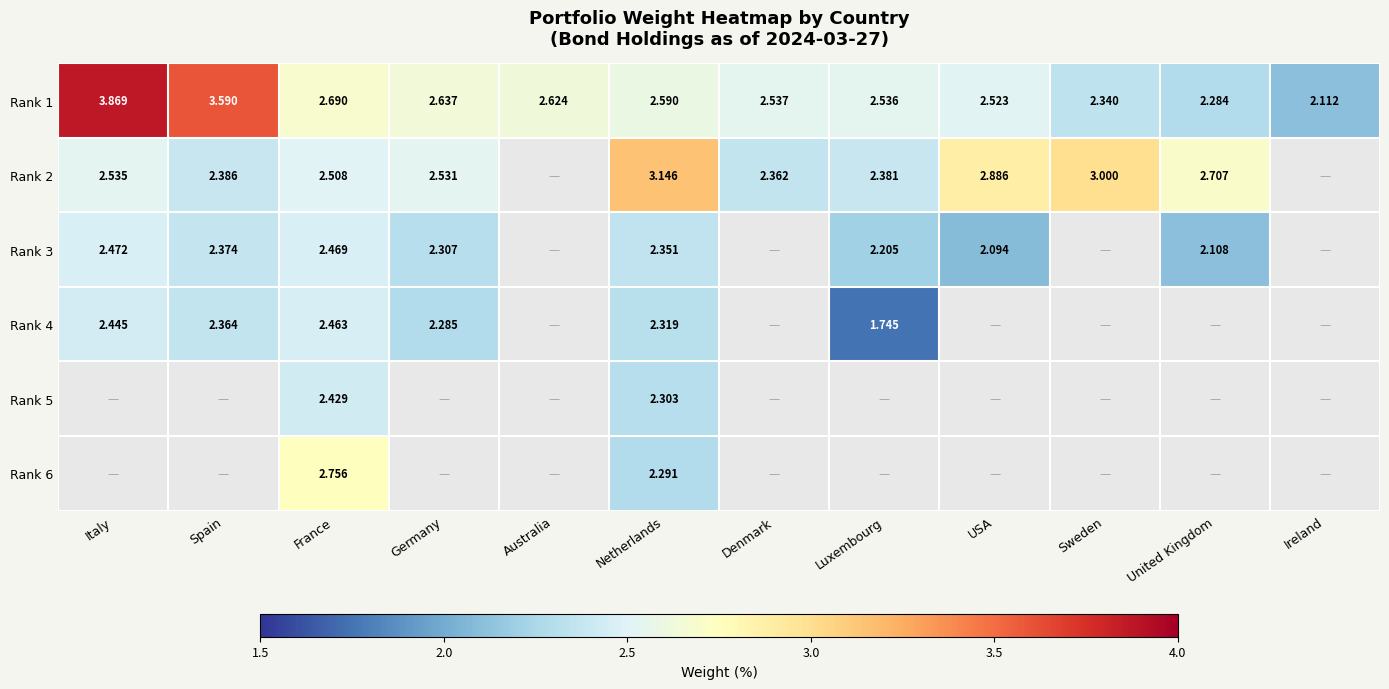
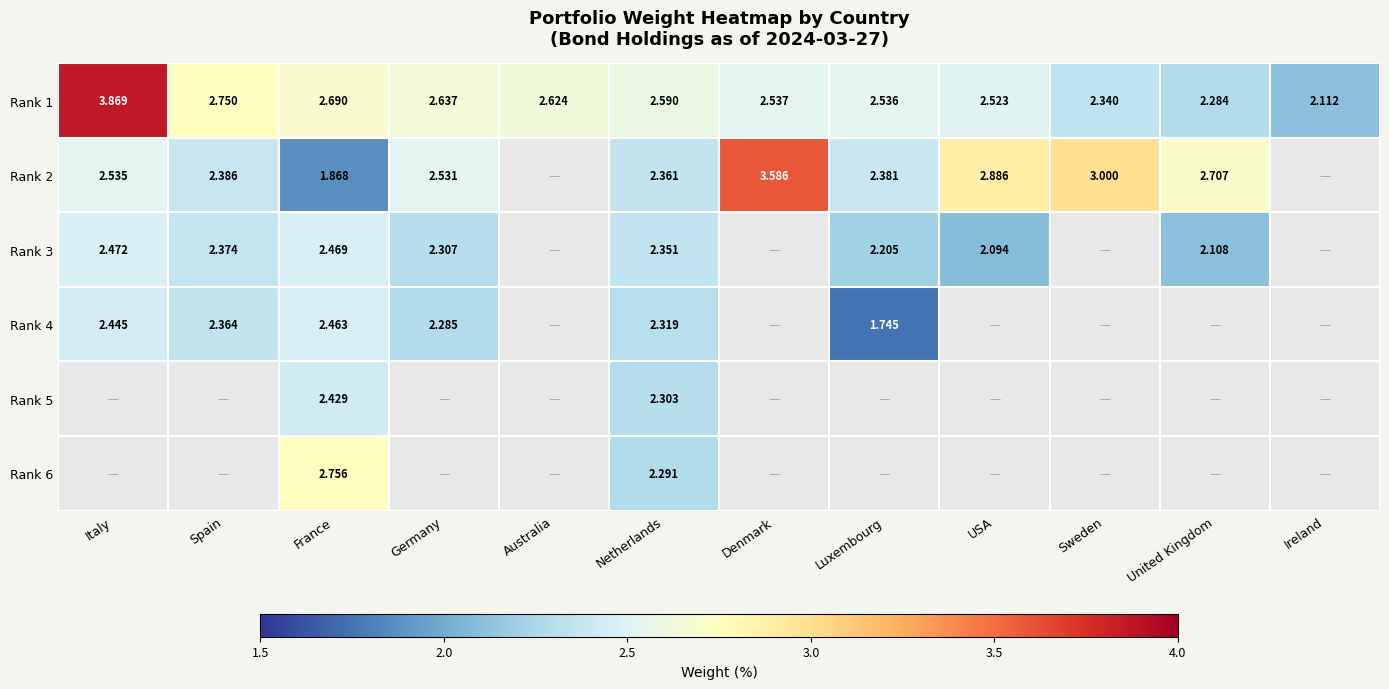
  {
    "Rank 1": {
      "Italy": 3.869,
-     "Spain": 3.590,
+     "Spain": 2.750,
      "France": 2.690,
      "Germany": 2.637,
      "Australia": 2.624,
      "Netherlands": 2.590,
      "Denmark": 2.537,
      "Luxembourg": 2.536,
      "USA": 2.523,
      "Sweden": 2.340,
      "United Kingdom": 2.284,
      "Ireland": 2.112
    },
    "Rank 2": {
      "Italy": 2.535,
      "Spain": 2.386,
-     "France": 2.508,
+     "France": 1.868,
      "Germany": 2.531,
-     "Netherlands": 3.146,
-     "Denmark": 2.362,
+     "Netherlands": 2.361,
+     "Denmark": 3.586,
      "Luxembourg": 2.381,
      "USA": 2.886,
      "Sweden": 3.000,
      "United Kingdom": 2.707
    },
    "Rank 3": {
      "Italy": 2.472,
      "Spain": 2.374,
      "France": 2.469,
      "Germany": 2.307,
      "Netherlands": 2.351,
      "Luxembourg": 2.205,
      "USA": 2.094,
      "United Kingdom": 2.108
    },
    "Rank 4": {
      "Italy": 2.445,
      "Spain": 2.364,
      "France": 2.463,
      "Germany": 2.285,
      "Netherlands": 2.319,
      "Luxembourg": 1.745
    },
    "Rank 5": {
      "France": 2.429,
      "Netherlands": 2.303
    },
    "Rank 6": {
      "France": 2.756,
      "Netherlands": 2.291
    }
  }
